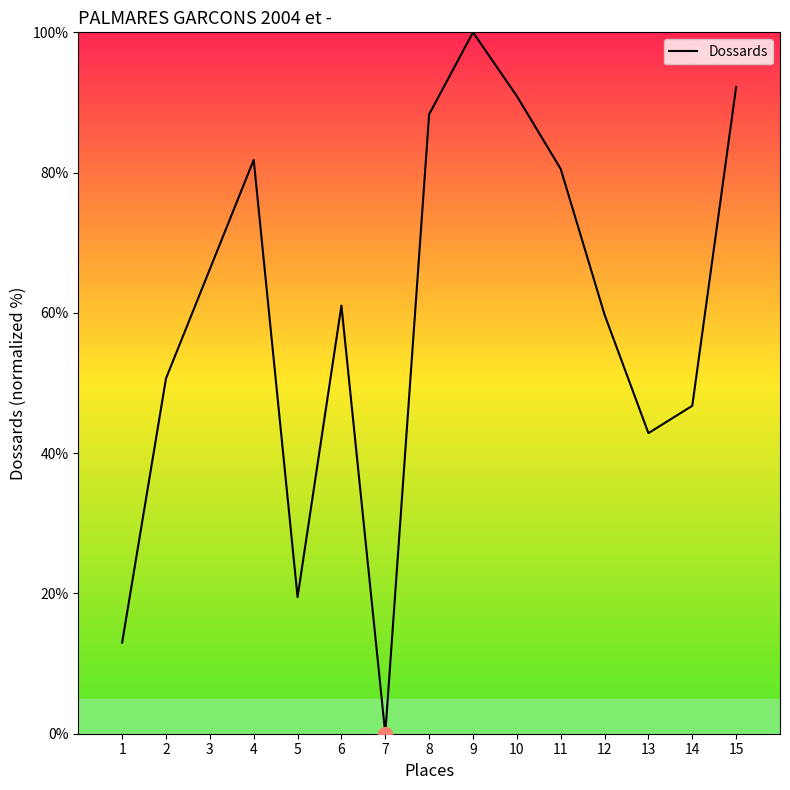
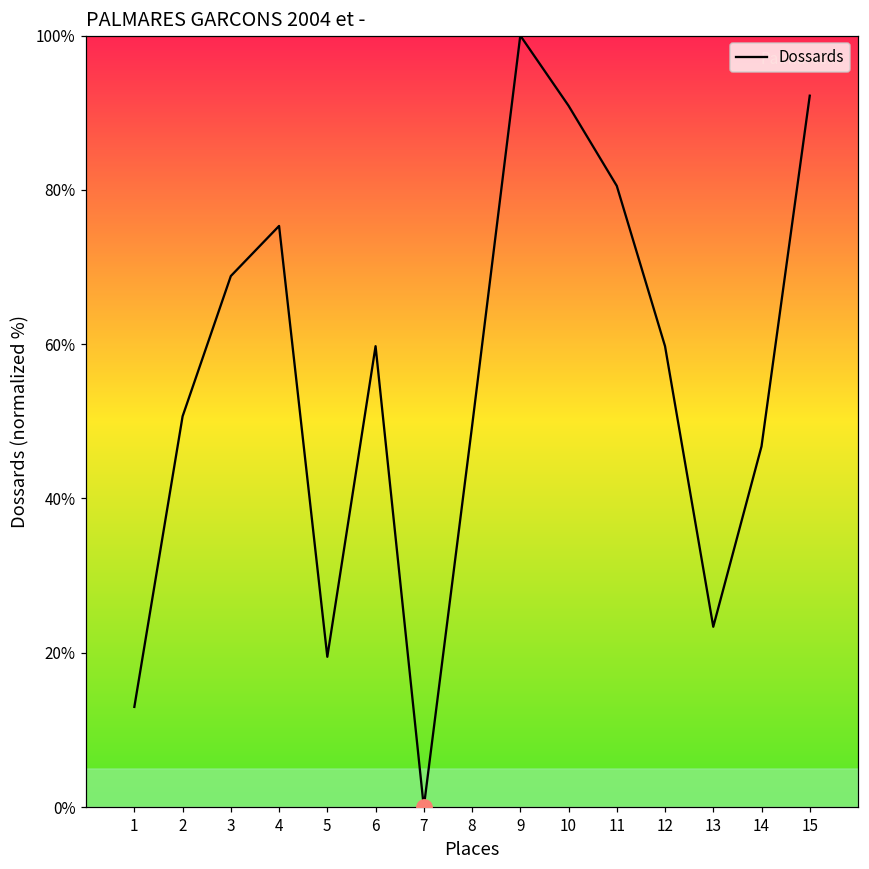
  {
    "Dossards": {
      "1": "13%",
      "2": "51%",
-     "3": "66%",
-     "4": "82%",
+     "3": "69%",
+     "4": "75%",
      "5": "19%",
-     "6": "61%",
-     "8": "88%",
+     "6": "60%",
+     "8": "49%",
      "9": "100%",
      "10": "91%",
      "11": "81%",
      "12": "60%",
-     "13": "43%",
+     "13": "23%",
      "14": "47%",
      "15": "92%"
    }
  }
